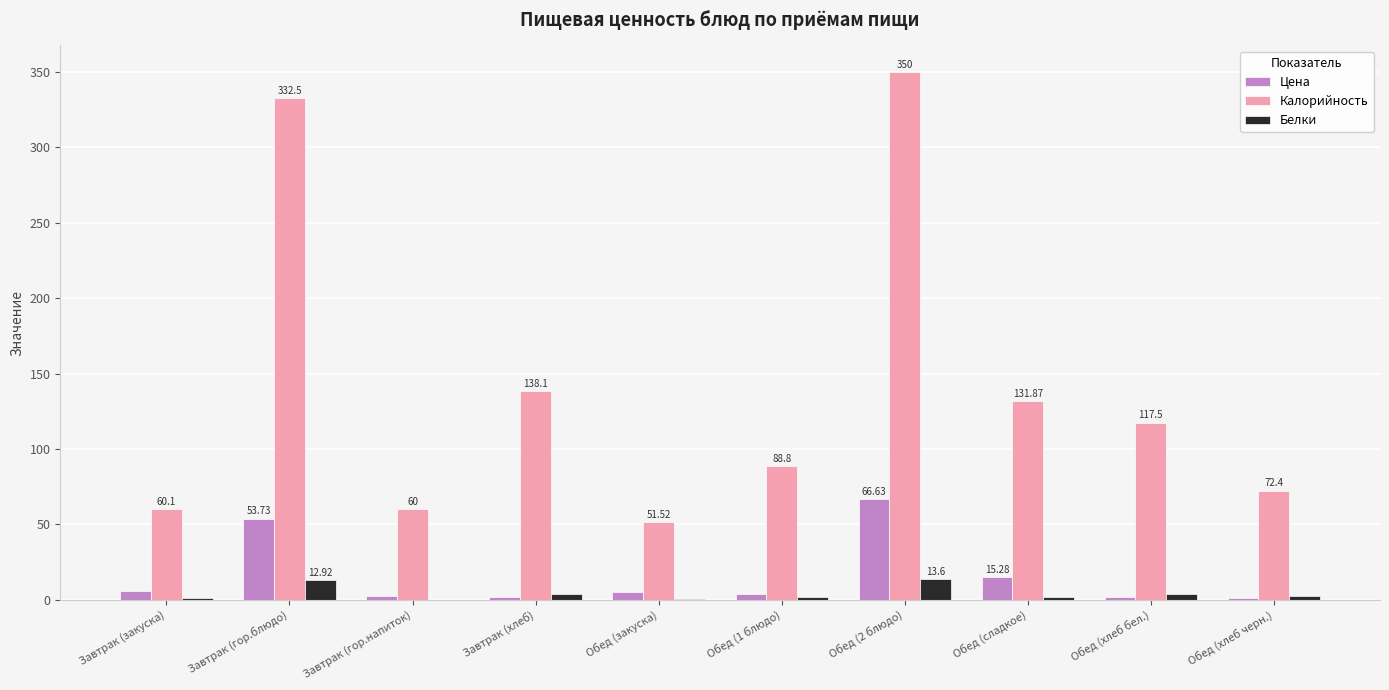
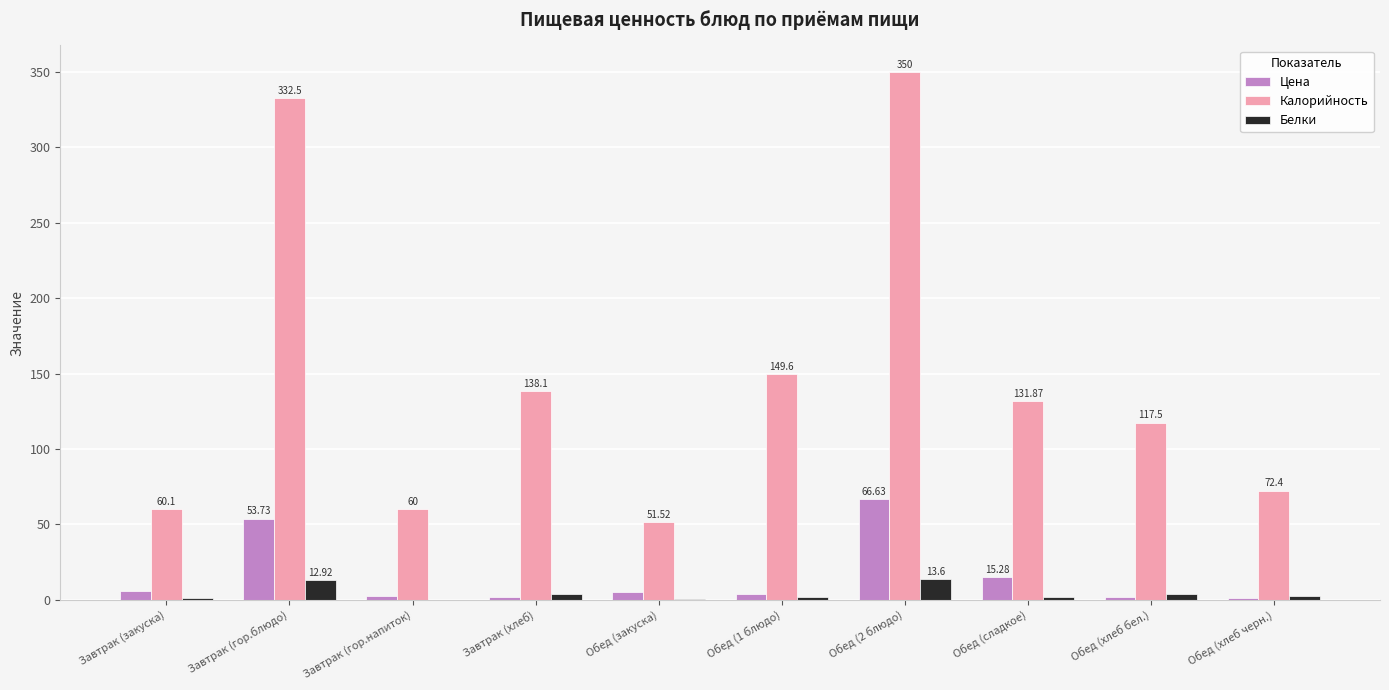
  {
    "Цена": {
      "Завтрак (гор.блюдо)": 53.73,
      "Обед (2 блюдо)": 66.63,
      "Обед (сладкое)": 15.28
    },
    "Калорийность": {
      "Завтрак (закуска)": 60.1,
      "Завтрак (гор.блюдо)": 332.5,
      "Завтрак (гор.напиток)": 60,
      "Завтрак (хлеб)": 138.1,
      "Обед (закуска)": 51.52,
-     "Обед (1 блюдо)": 88.8,
+     "Обед (1 блюдо)": 149.6,
      "Обед (2 блюдо)": 350,
      "Обед (сладкое)": 131.87,
      "Обед (хлеб бел.)": 117.5,
      "Обед (хлеб черн.)": 72.4
    },
    "Белки": {
      "Завтрак (гор.блюдо)": 12.92,
      "Обед (2 блюдо)": 13.6
    }
  }
